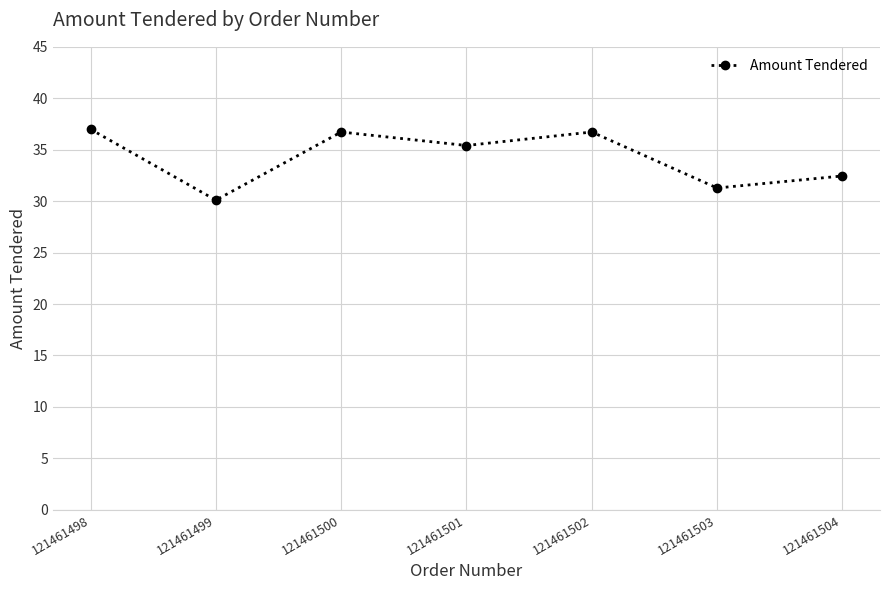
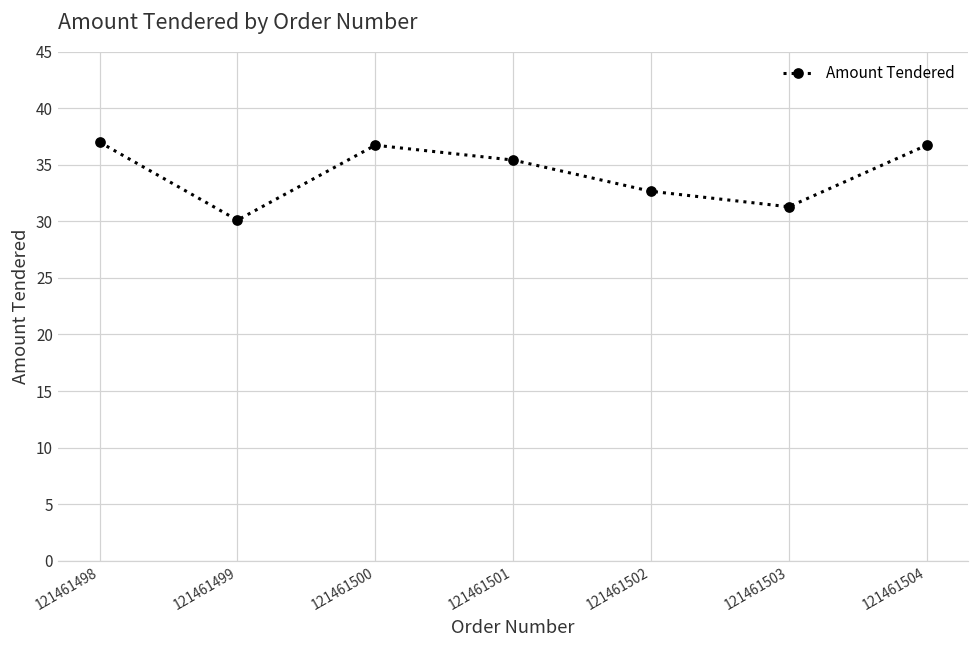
  {
    "121461498": 37.0,
    "121461499": 30.1,
    "121461500": 36.7,
    "121461501": 35.4,
-   "121461502": 36.7,
+   "121461502": 32.7,
    "121461503": 31.3,
-   "121461504": 32.5
+   "121461504": 36.7
  }
